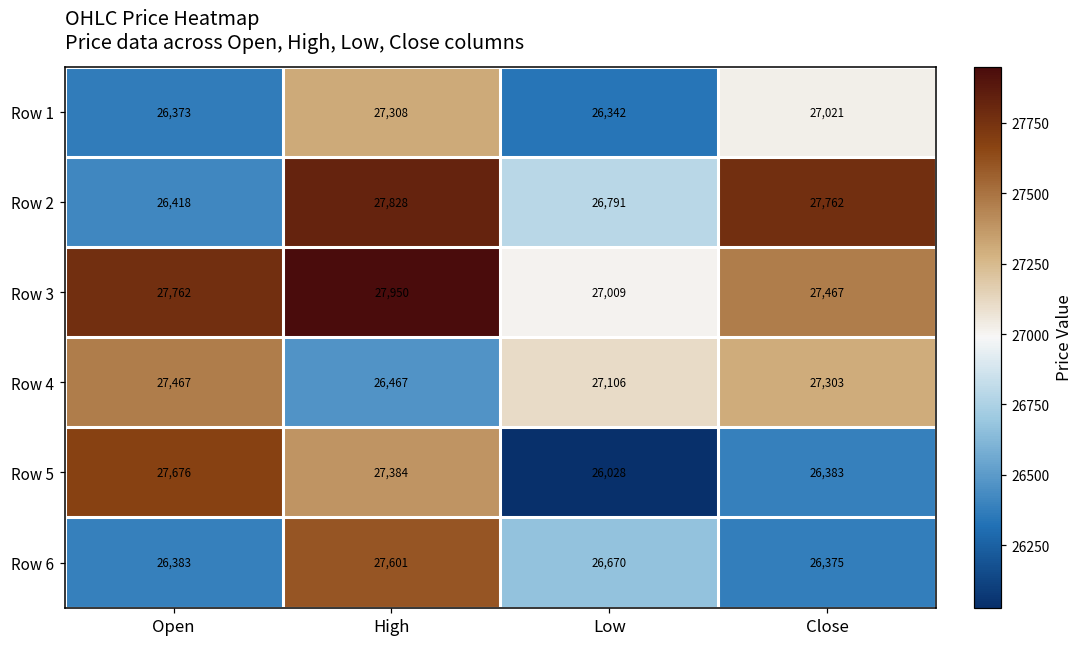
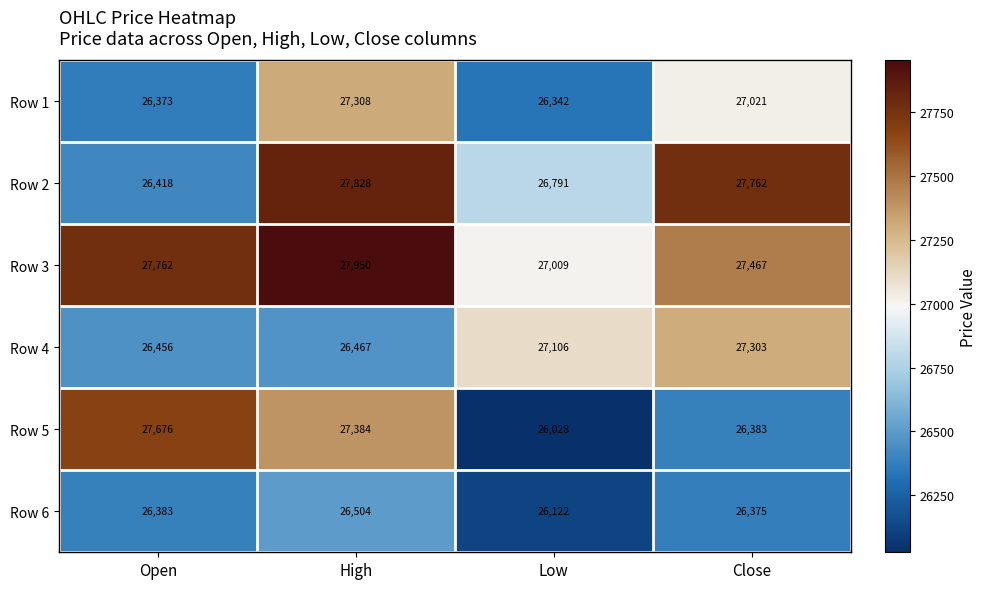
  {
    "Row 1": {
      "Open": "26,373",
      "High": "27,308",
      "Low": "26,342",
      "Close": "27,021"
    },
    "Row 2": {
      "Open": "26,418",
      "High": "27,828",
      "Low": "26,791",
      "Close": "27,762"
    },
    "Row 3": {
      "Open": "27,762",
      "High": "27,950",
      "Low": "27,009",
      "Close": "27,467"
    },
    "Row 4": {
-     "Open": "27,467",
+     "Open": "26,456",
      "High": "26,467",
      "Low": "27,106",
      "Close": "27,303"
    },
    "Row 5": {
      "Open": "27,676",
      "High": "27,384",
      "Low": "26,028",
      "Close": "26,383"
    },
    "Row 6": {
      "Open": "26,383",
-     "High": "27,601",
-     "Low": "26,670",
+     "High": "26,504",
+     "Low": "26,122",
      "Close": "26,375"
    }
  }
